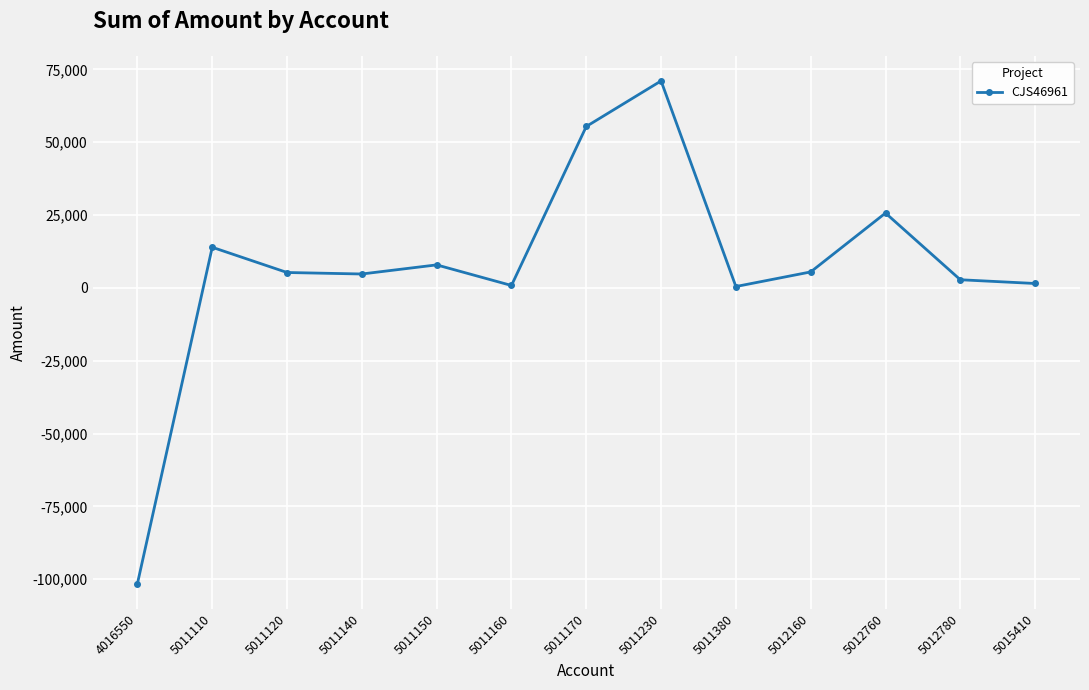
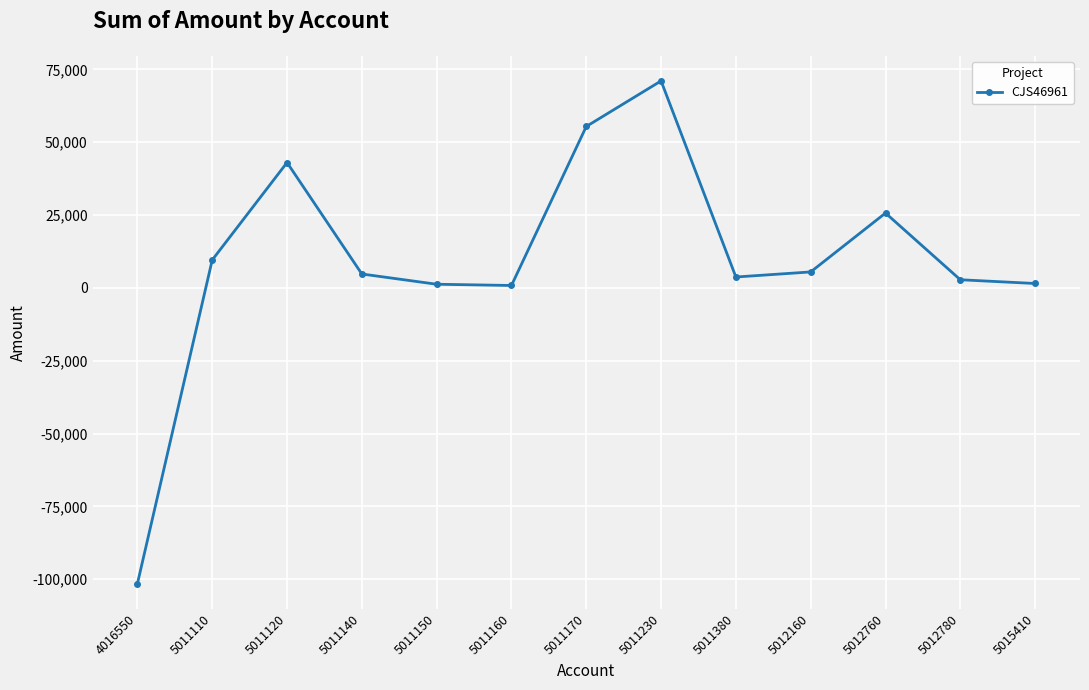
  {
    "4016550": "-102,000",
-   "5011110": "14,000",
-   "5011120": "5,000",
+   "5011110": "10,000",
+   "5011120": "43,000",
    "5011140": "5,000",
-   "5011150": "8,000",
+   "5011150": "1,000",
    "5011160": "1,000",
    "5011170": "55,000",
    "5011230": "71,000",
-   "5011380": "0",
+   "5011380": "4,000",
    "5012160": "5,000",
    "5012760": "26,000",
    "5012780": "3,000",
    "5015410": "2,000"
  }
